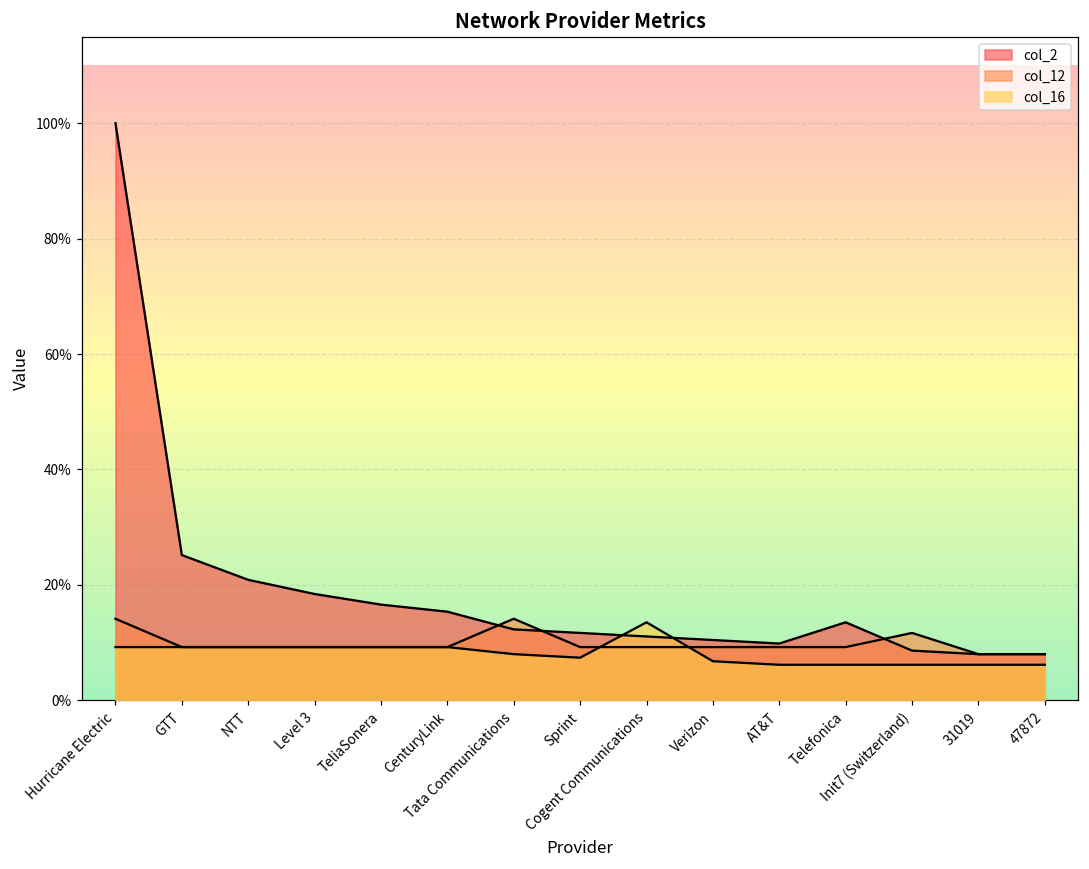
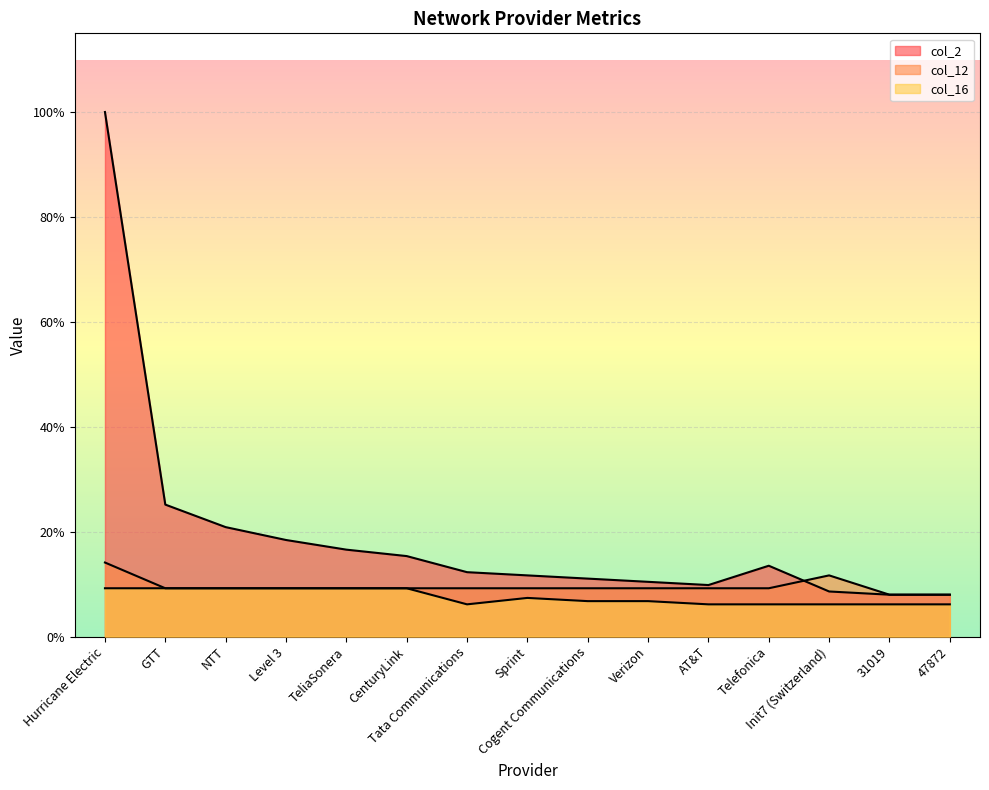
  {
    "col_2": {
      "Hurricane Electric": "100%",
      "GTT": "25%",
      "NTT": "21%",
      "Level 3": "18%",
      "TeliaSonera": "17%",
      "CenturyLink": "15%",
      "Tata Communications": "12%",
      "Sprint": "12%",
      "Cogent Communications": "11%",
      "Verizon": "10%",
      "AT&T": "10%",
      "Telefonica": "13%",
      "Init7 (Switzerland)": "9%"
    },
    "col_12": {
      "Hurricane Electric": "14%",
-     "Tata Communications": "14%",
+     "Tata Communications": "9%",
      "Sprint": "9%",
      "Cogent Communications": "9%",
      "Verizon": "9%",
      "AT&T": "9%",
      "Telefonica": "9%",
      "Init7 (Switzerland)": "12%"
    },
    "col_16": {
      "Hurricane Electric": "9%",
-     "Tata Communications": "8%",
+     "Tata Communications": "6%",
      "Sprint": "7%",
-     "Cogent Communications": "13%",
+     "Cogent Communications": "7%",
      "Verizon": "7%",
      "AT&T": "6%",
      "Telefonica": "6%",
      "Init7 (Switzerland)": "6%",
      "31019": "6%",
      "47872": "6%"
    }
  }
